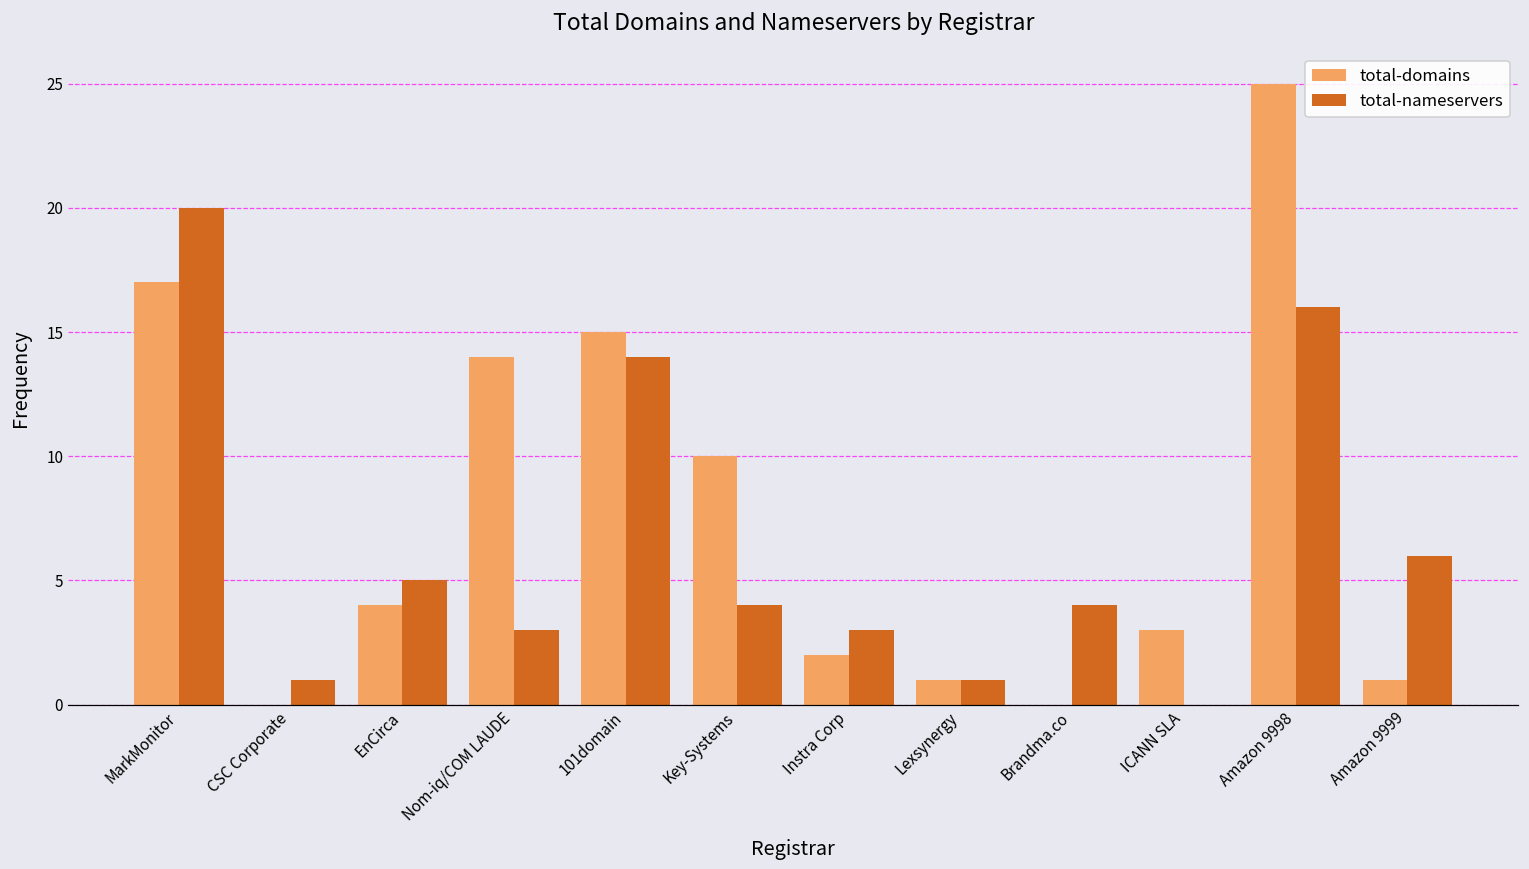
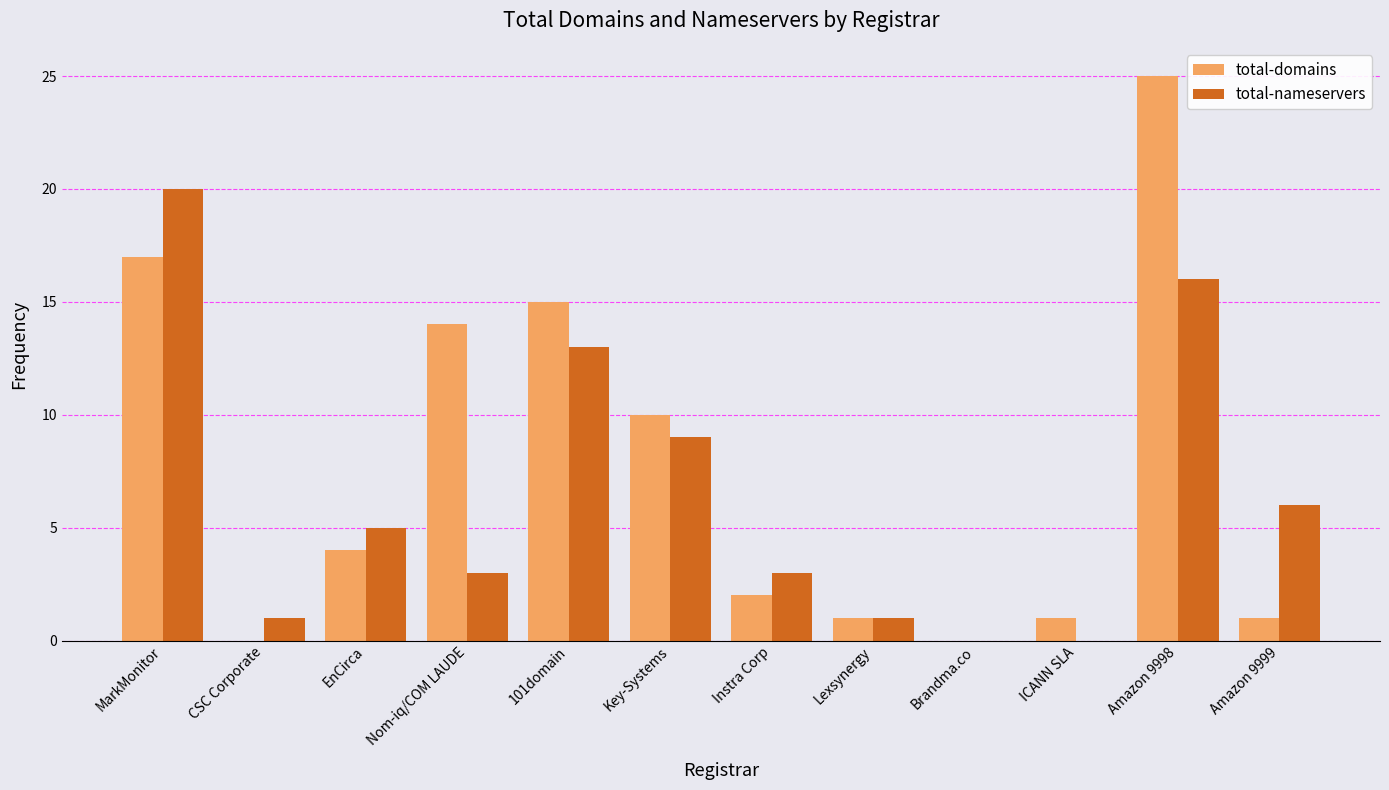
  {
    "total-domains": {
      "MarkMonitor": 17,
      "CSC Corporate": 0,
      "EnCirca": 4,
      "Nom-iq/COM LAUDE": 14,
      "101domain": 15,
      "Key-Systems": 10,
      "Instra Corp": 2,
      "Lexsynergy": 1,
      "Brandma.co": 0,
-     "ICANN SLA": 3,
+     "ICANN SLA": 1,
      "Amazon 9998": 25,
      "Amazon 9999": 1
    },
    "total-nameservers": {
      "MarkMonitor": 20,
      "CSC Corporate": 1,
      "EnCirca": 5,
      "Nom-iq/COM LAUDE": 3,
-     "101domain": 14,
-     "Key-Systems": 4,
+     "101domain": 13,
+     "Key-Systems": 9,
      "Instra Corp": 3,
      "Lexsynergy": 1,
-     "Brandma.co": 4,
+     "Brandma.co": 0,
      "ICANN SLA": 0,
      "Amazon 9998": 16,
      "Amazon 9999": 6
    }
  }
